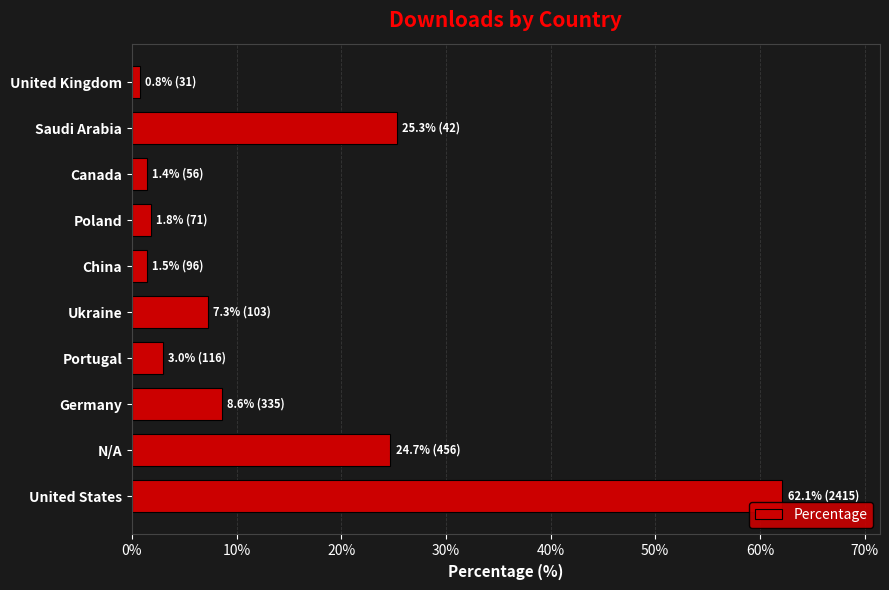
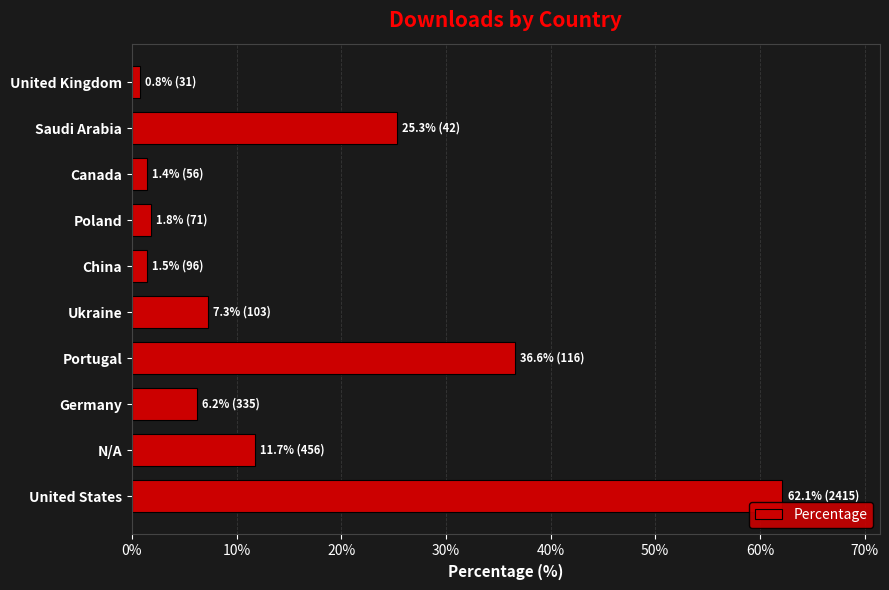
  {
    "United Kingdom": "0.8%",
    "Saudi Arabia": "25.3%",
    "Canada": "1.4%",
    "Poland": "1.8%",
    "China": "1.5%",
    "Ukraine": "7.3%",
-   "Portugal": "3.0%",
-   "Germany": "8.6%",
-   "N/A": "24.7%"
+   "Portugal": "36.6%",
+   "Germany": "6.2%",
+   "N/A": "11.7%"
  }
